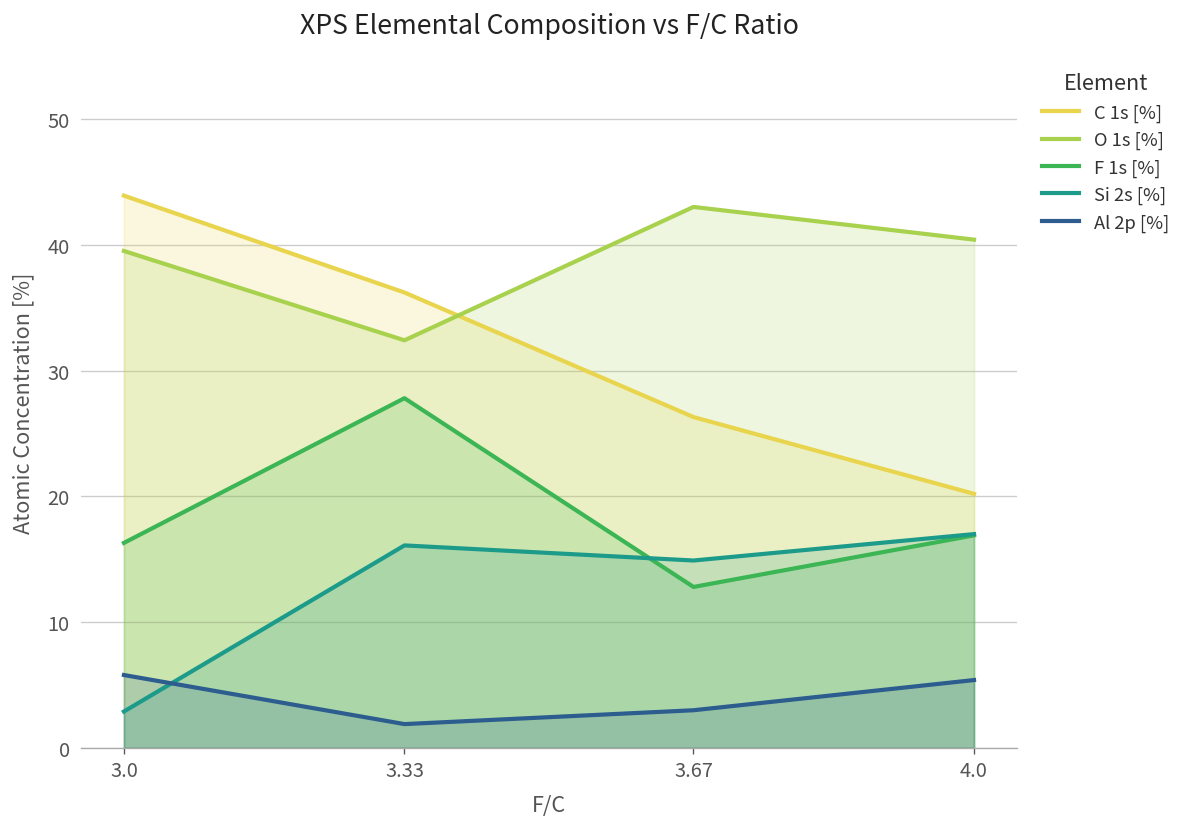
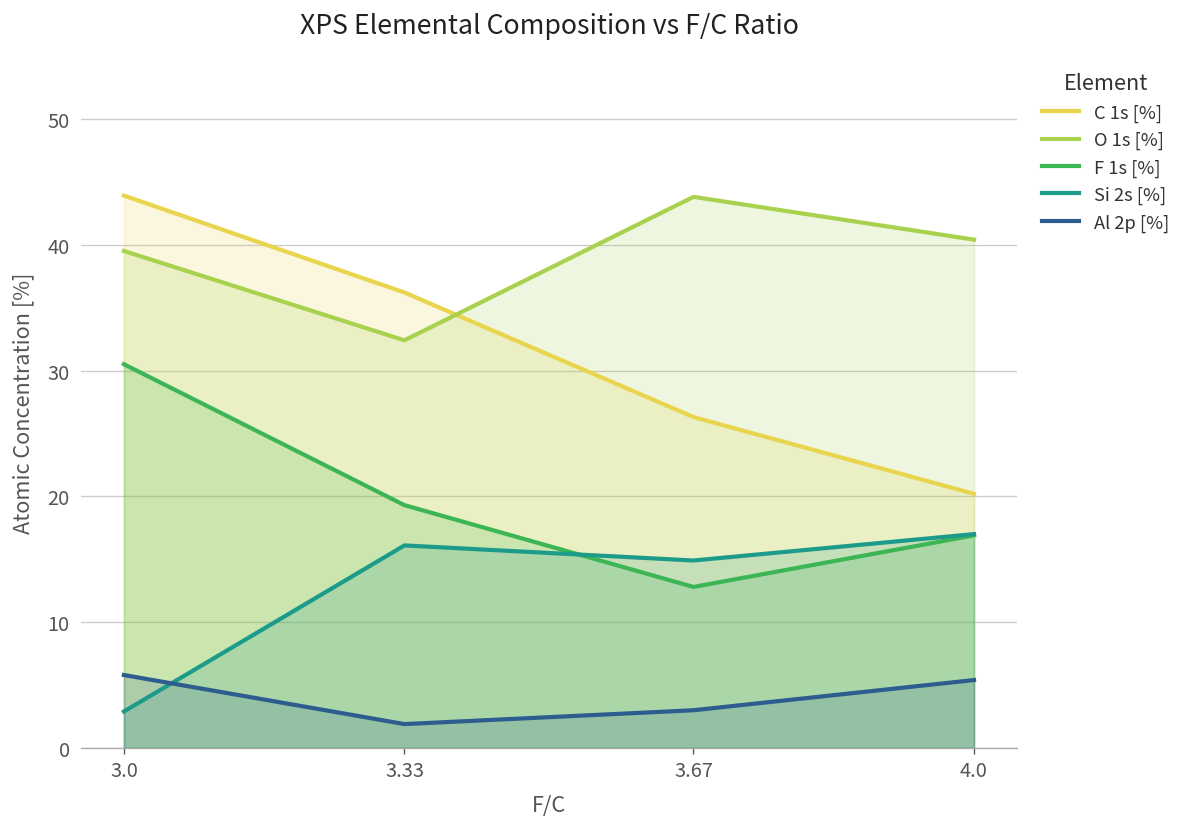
  {
    "C 1s [%]": {
      "3.0": 43.9,
      "3.33": 36.2,
      "3.67": 26.3,
      "4.0": 20.2
    },
    "O 1s [%]": {
      "3.0": 39.5,
      "3.33": 32.4,
-     "3.67": 43.0,
+     "3.67": 43.8,
      "4.0": 40.4
    },
    "F 1s [%]": {
-     "3.0": 16.3,
-     "3.33": 27.8,
+     "3.0": 30.5,
+     "3.33": 19.3,
      "3.67": 12.8
    },
    "Si 2s [%]": {
      "3.0": 2.9,
      "3.33": 16.1,
      "3.67": 14.9
    },
    "Al 2p [%]": {
      "3.0": 5.8,
      "3.33": 1.9,
      "3.67": 3.0,
      "4.0": 5.4
    }
  }
